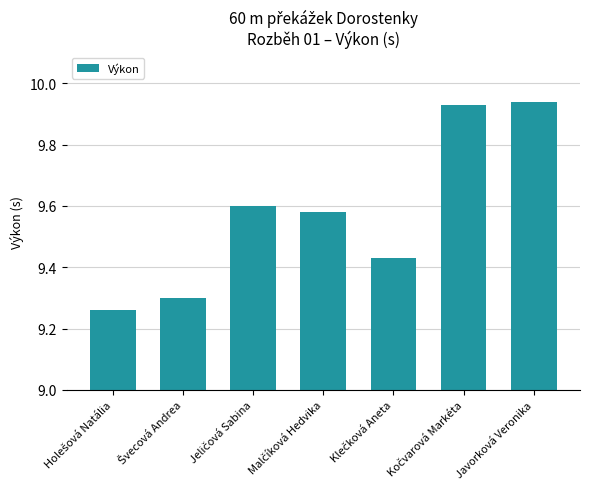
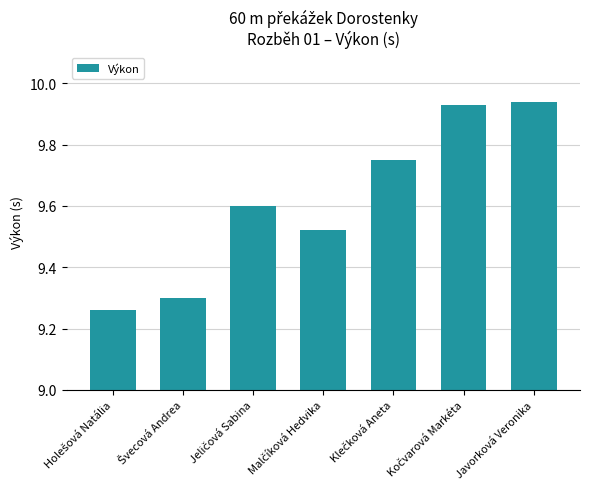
  {
    "Holešová Natália": 9.26,
    "Švecová Andrea": 9.30,
    "Jeličová Sabina": 9.60,
-   "Malčíková Hedvika": 9.58,
-   "Klečková Aneta": 9.43,
+   "Malčíková Hedvika": 9.52,
+   "Klečková Aneta": 9.75,
    "Kočvarová Markéta": 9.93,
    "Javorková Veronika": 9.94
  }
